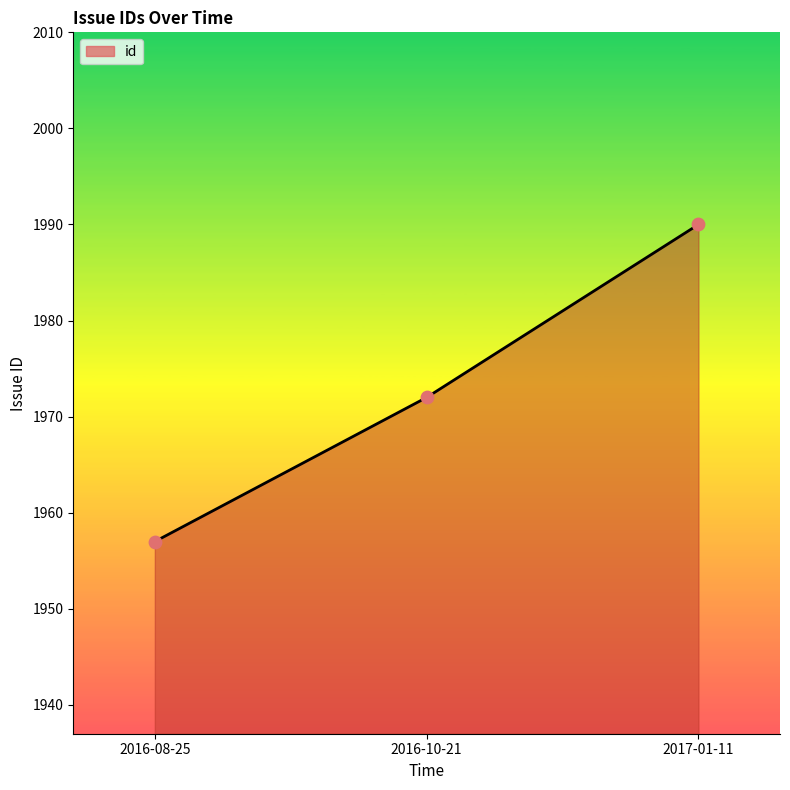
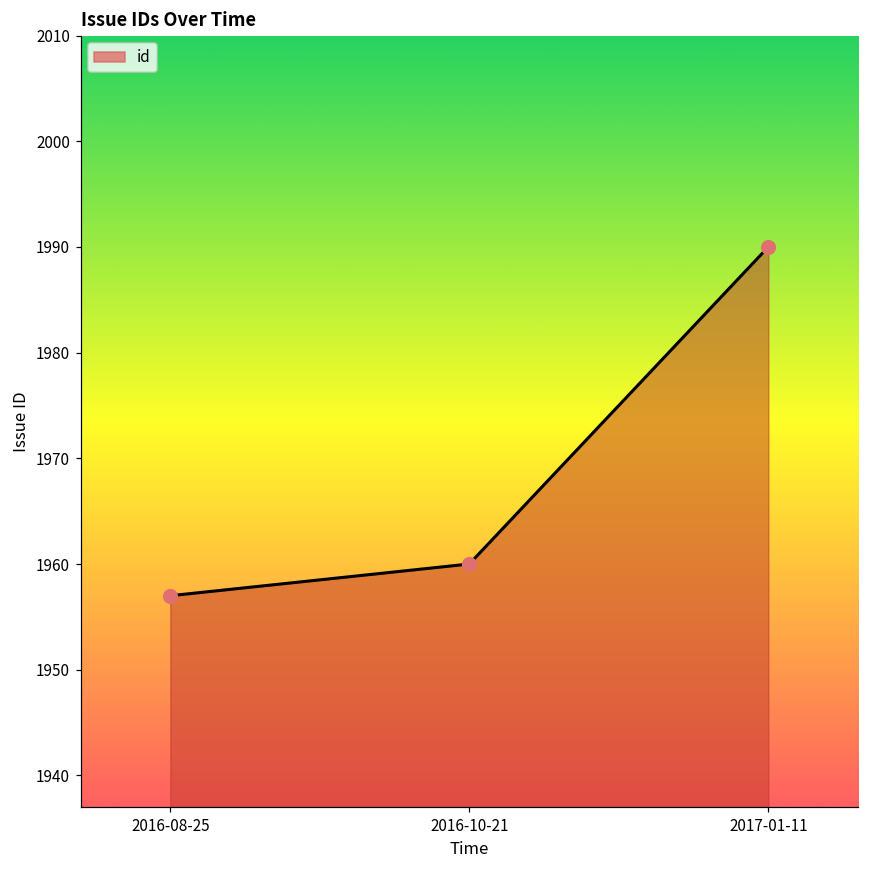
  {
    "2016-08-25": 1957,
-   "2016-10-21": 1972,
+   "2016-10-21": 1960,
    "2017-01-11": 1990
  }
